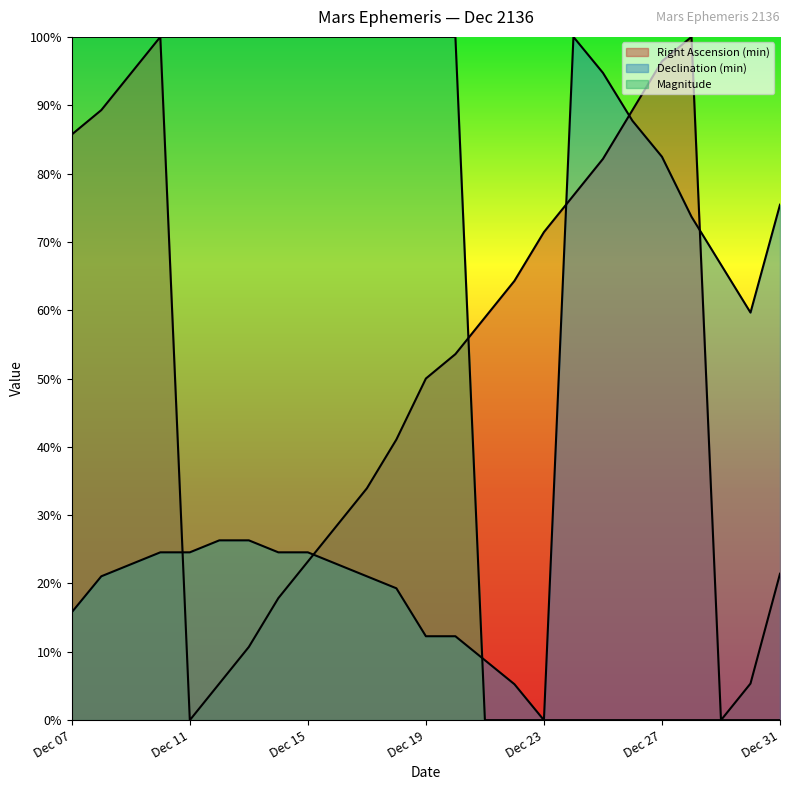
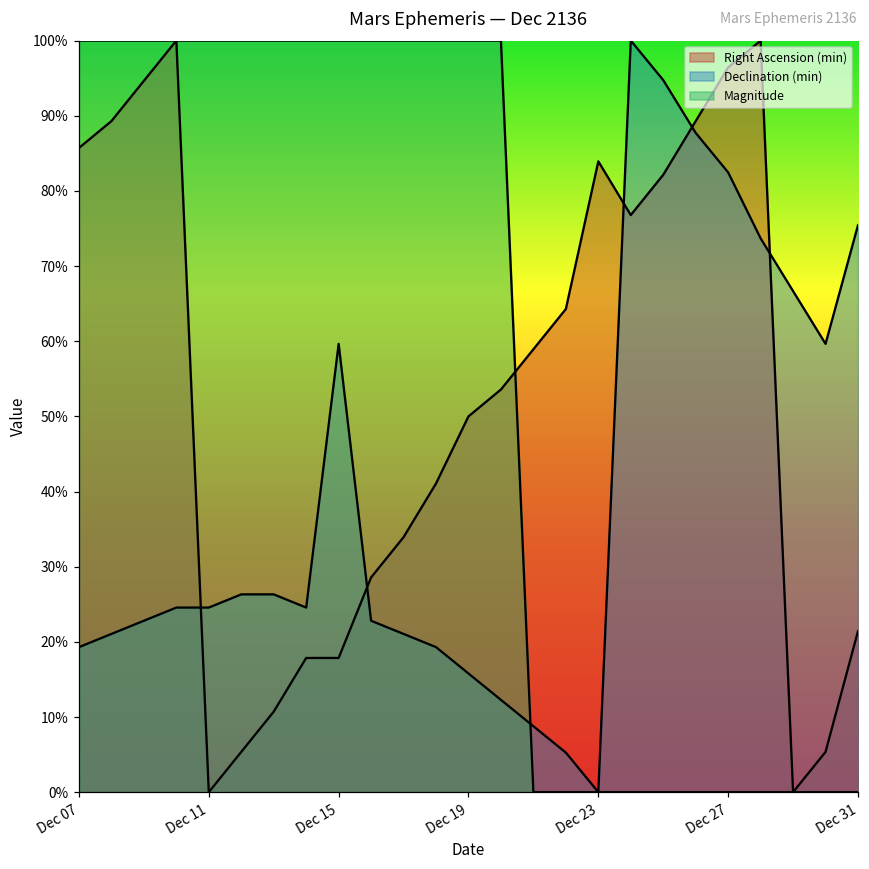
  {
    "Right Ascension (min)": {
      "Dec 07": "86%",
      "Dec 11": "0%",
-     "Dec 15": "23%",
+     "Dec 15": "18%",
      "Dec 19": "50%",
-     "Dec 23": "71%",
+     "Dec 23": "84%",
      "Dec 31": "21%"
    },
    "Declination (min)": {
-     "Dec 07": "16%",
+     "Dec 07": "19%",
      "Dec 11": "25%",
-     "Dec 15": "25%",
-     "Dec 19": "12%",
+     "Dec 15": "60%",
+     "Dec 19": "16%",
      "Dec 27": "82%",
      "Dec 31": "75%"
    },
    "Magnitude": {
      "Dec 07": "100%",
      "Dec 11": "100%",
      "Dec 15": "100%",
      "Dec 19": "100%",
      "Dec 27": "0%",
      "Dec 31": "0%"
    }
  }
